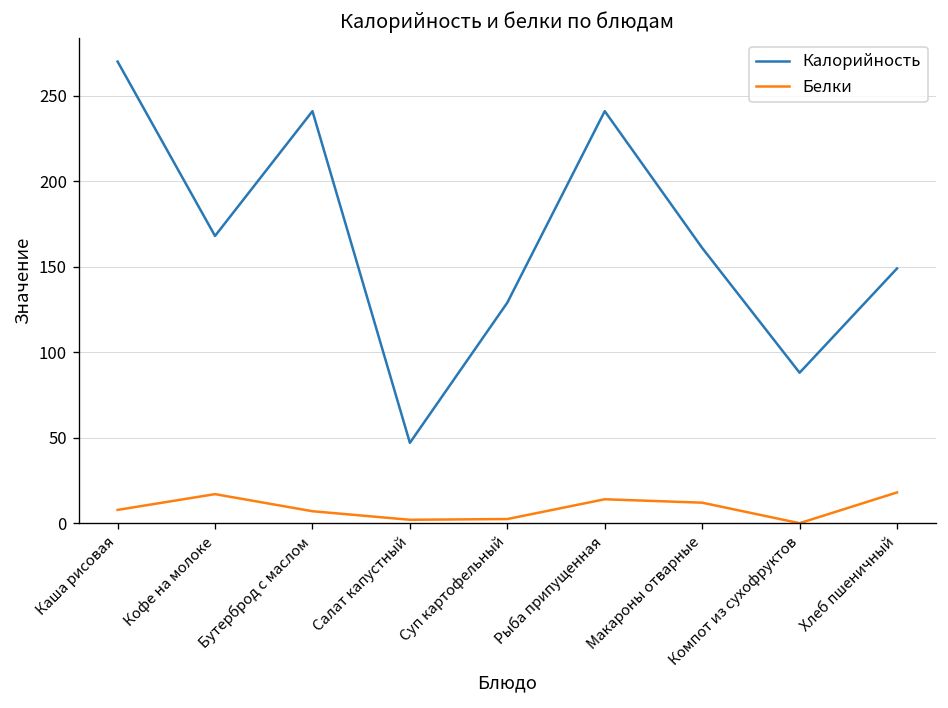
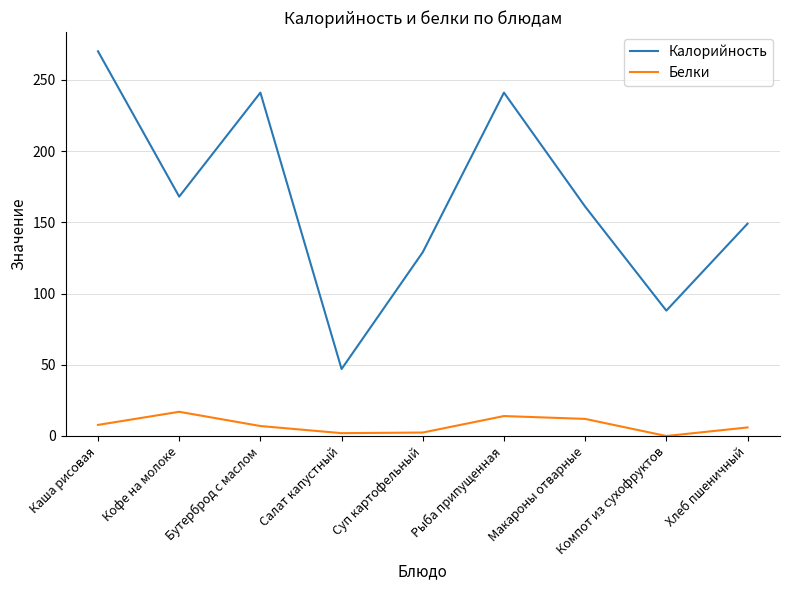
  {
    "Калорийность": {
      "Каша рисовая": 270,
      "Кофе на молоке": 168,
      "Бутерброд с маслом": 241,
      "Салат капустный": 47,
      "Суп картофельный": 129,
      "Рыба припущенная": 241,
      "Макароны отварные": 161,
      "Компот из сухофруктов": 88,
      "Хлеб пшеничный": 149
    },
    "Белки": {
      "Каша рисовая": 8,
      "Кофе на молоке": 17,
      "Бутерброд с маслом": 7,
      "Салат капустный": 2,
      "Суп картофельный": 2,
      "Рыба припущенная": 14,
      "Макароны отварные": 12,
      "Компот из сухофруктов": 0,
-     "Хлеб пшеничный": 18
+     "Хлеб пшеничный": 6
    }
  }
